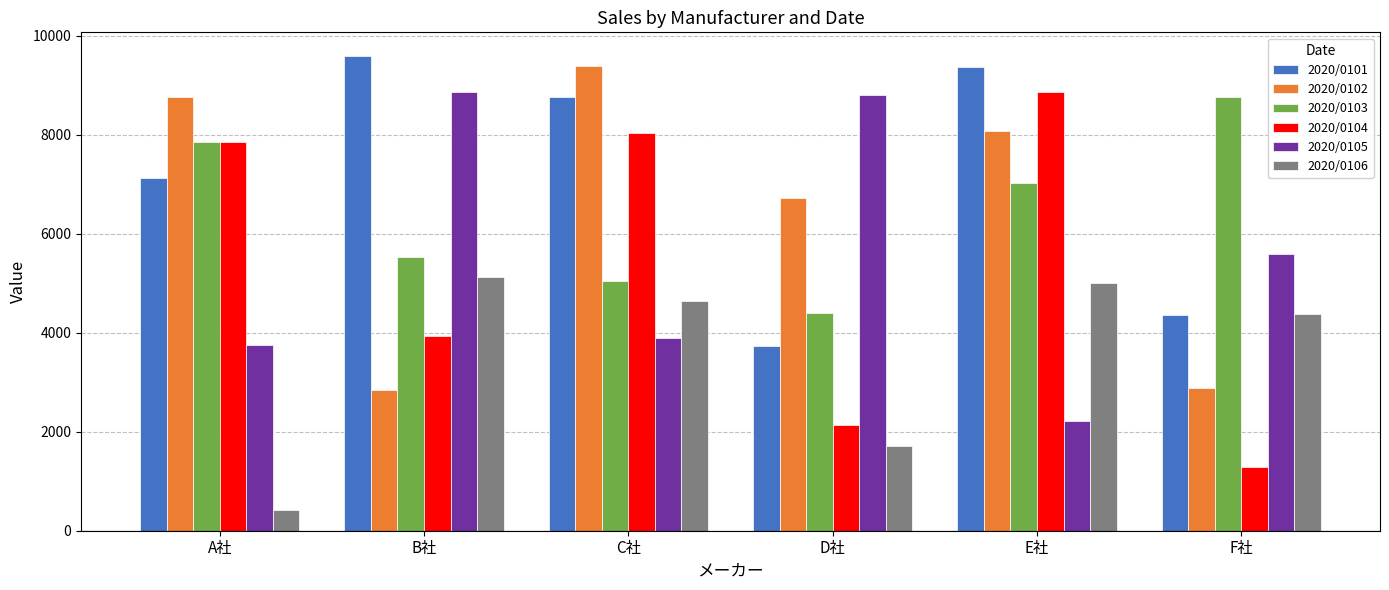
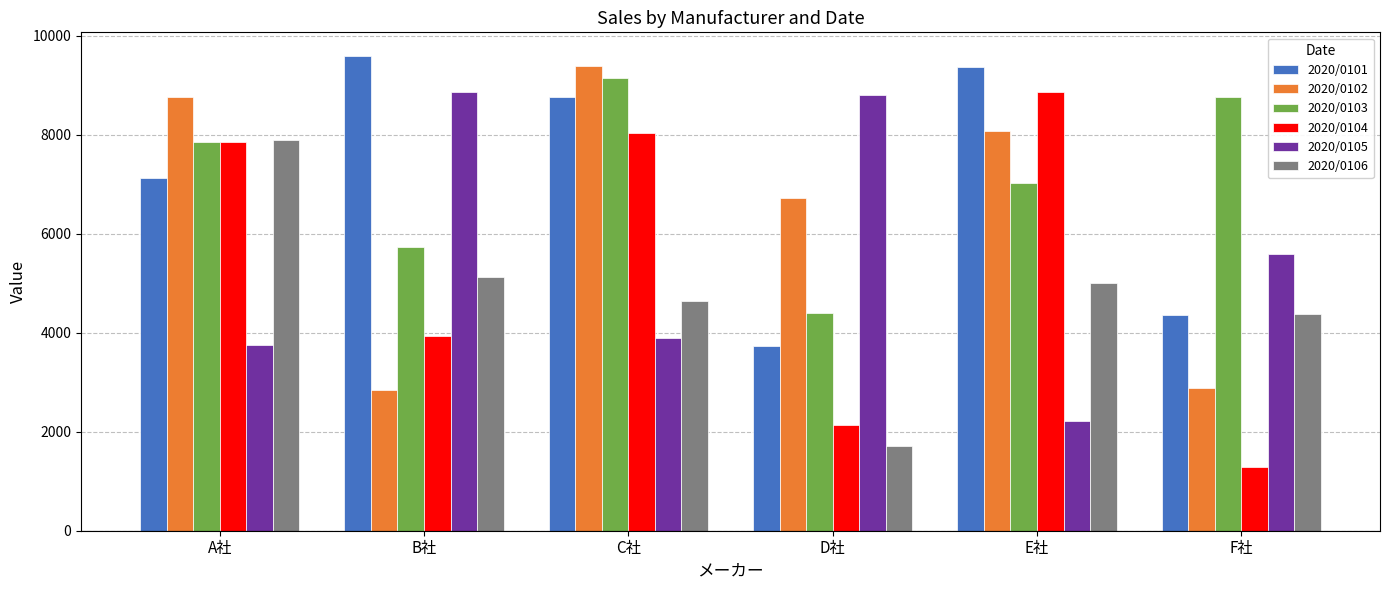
  {
    "2020/0101": {
      "A社": 7100,
      "B社": 9600,
      "C社": 8800,
      "D社": 3700,
      "E社": 9400,
      "F社": 4300
    },
    "2020/0102": {
      "A社": 8800,
      "B社": 2800,
      "C社": 9400,
      "D社": 6700,
      "E社": 8100,
      "F社": 2900
    },
    "2020/0103": {
      "A社": 7900,
-     "B社": 5500,
-     "C社": 5000,
+     "B社": 5700,
+     "C社": 9200,
      "D社": 4400,
      "E社": 7000,
      "F社": 8800
    },
    "2020/0104": {
      "A社": 7800,
      "B社": 3900,
      "C社": 8000,
      "D社": 2100,
      "E社": 8900,
      "F社": 1300
    },
    "2020/0105": {
      "A社": 3700,
      "B社": 8900,
      "C社": 3900,
      "D社": 8800,
      "E社": 2200,
      "F社": 5600
    },
    "2020/0106": {
-     "A社": 400,
+     "A社": 7900,
      "B社": 5100,
      "C社": 4600,
      "D社": 1700,
      "E社": 5000,
      "F社": 4400
    }
  }
